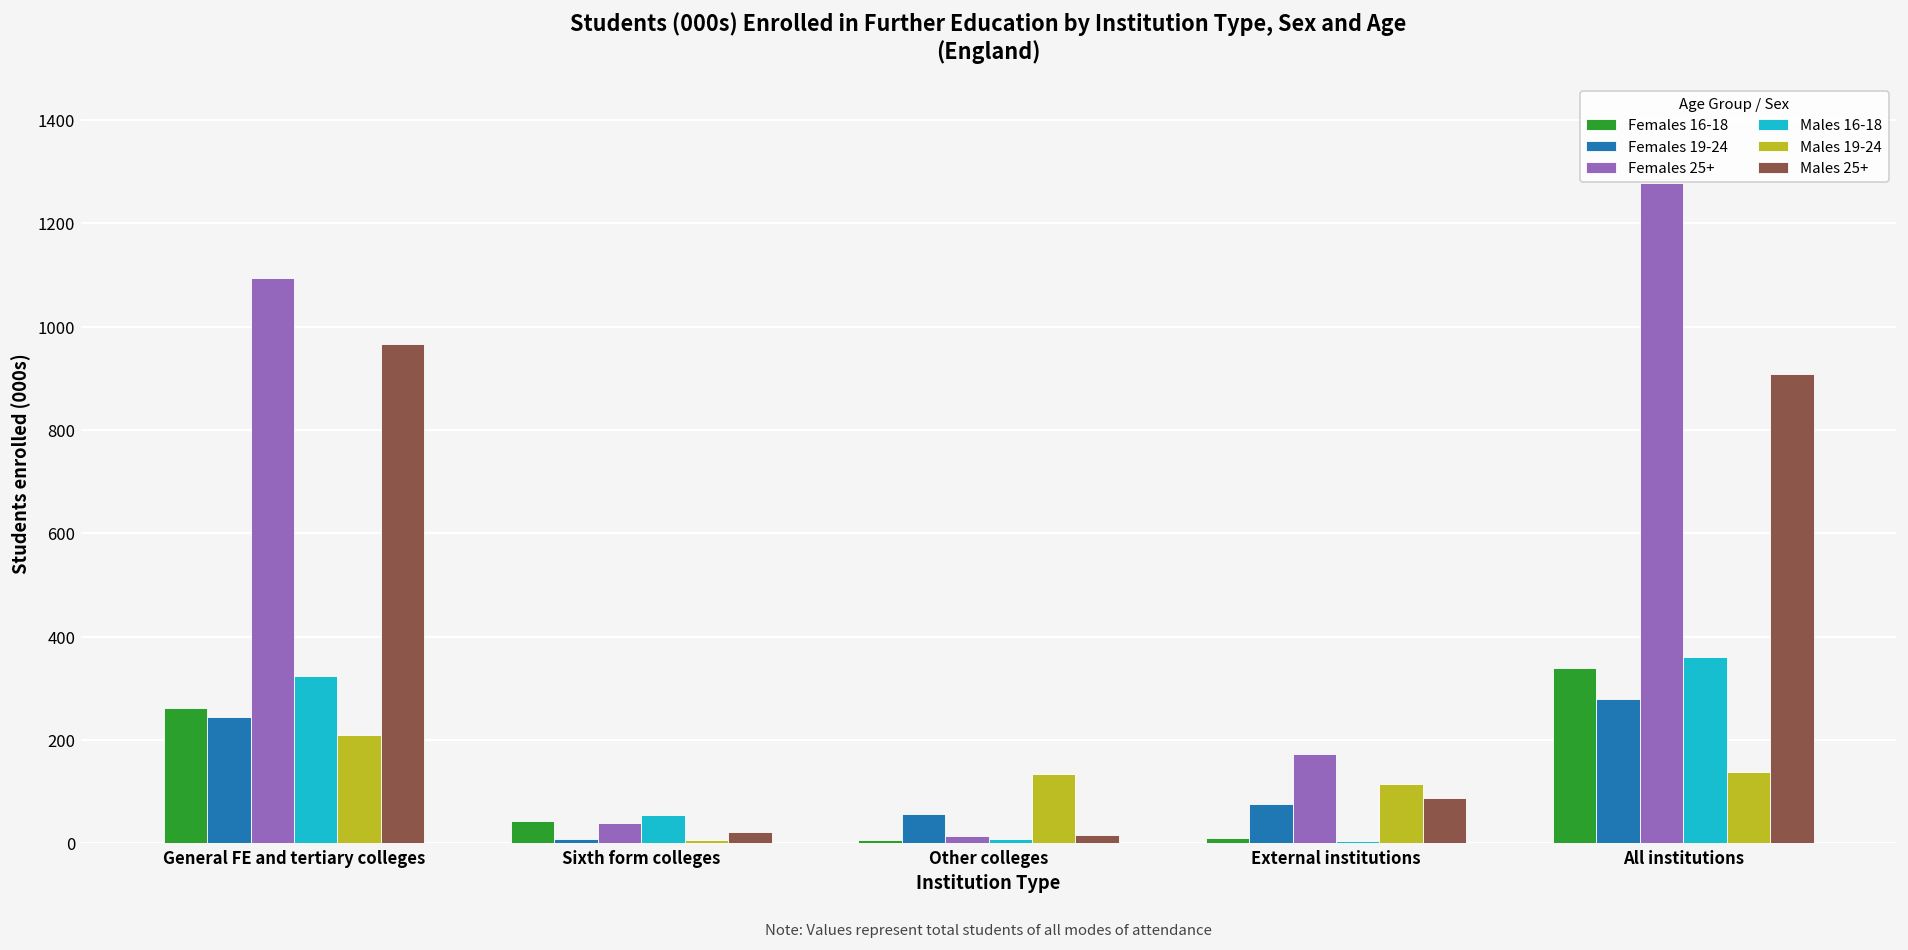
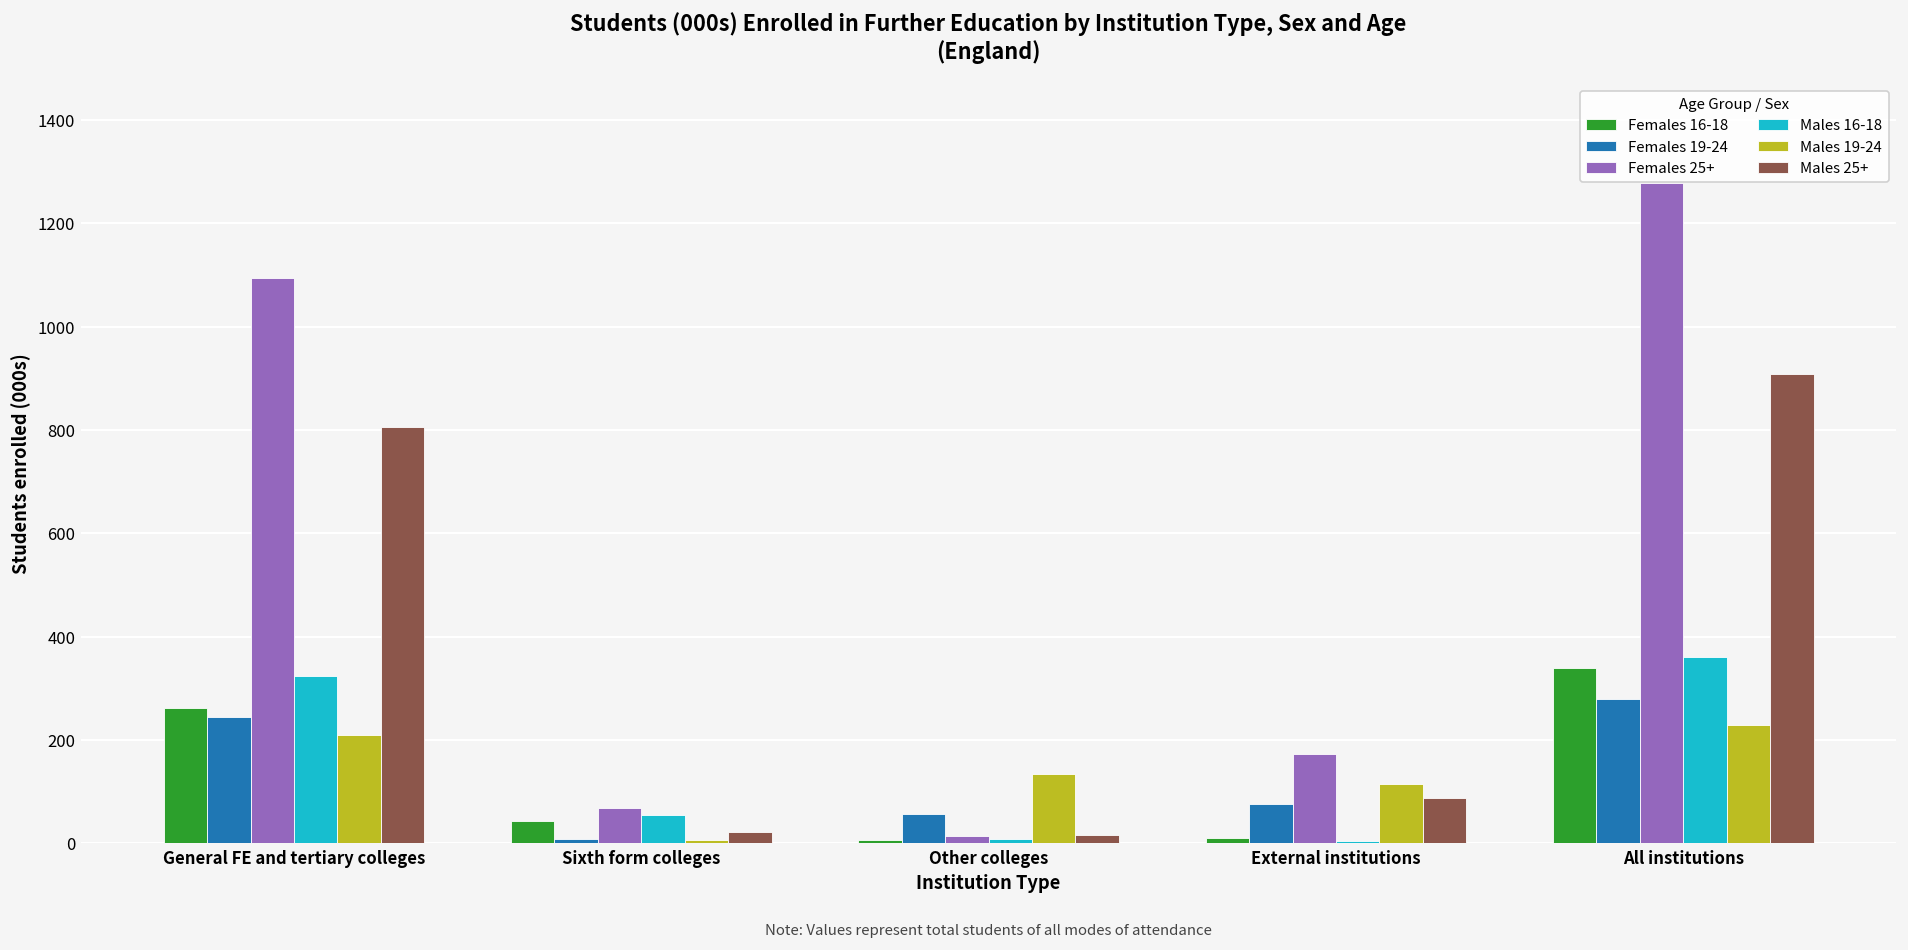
  {
    "Females 16-18": {
      "General FE and tertiary colleges": 260,
      "Sixth form colleges": 40,
      "Other colleges": 10,
      "External institutions": 10,
      "All institutions": 340
    },
    "Females 19-24": {
      "General FE and tertiary colleges": 240,
      "Sixth form colleges": 10,
      "Other colleges": 60,
      "External institutions": 80,
      "All institutions": 280
    },
    "Females 25+": {
      "General FE and tertiary colleges": 1090,
-     "Sixth form colleges": 40,
+     "Sixth form colleges": 70,
      "Other colleges": 10,
      "External institutions": 170
    },
    "Males 16-18": {
      "General FE and tertiary colleges": 320,
      "Sixth form colleges": 60,
      "Other colleges": 10,
      "All institutions": 360
    },
    "Males 19-24": {
      "General FE and tertiary colleges": 210,
      "Other colleges": 130,
      "External institutions": 110,
-     "All institutions": 140
+     "All institutions": 230
    },
    "Males 25+": {
-     "General FE and tertiary colleges": 970,
+     "General FE and tertiary colleges": 810,
      "Sixth form colleges": 20,
      "Other colleges": 20,
      "External institutions": 90,
      "All institutions": 910
    }
  }
